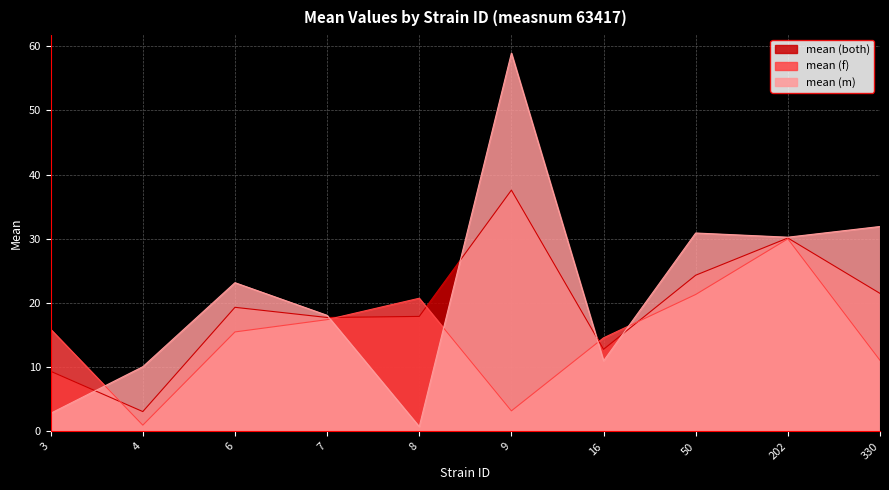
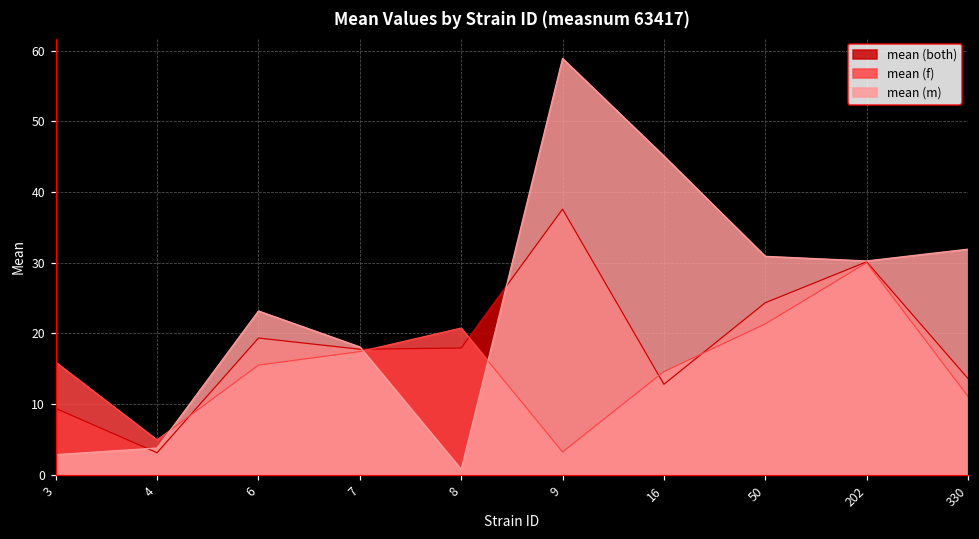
  {
    "mean (both)": {
      "3": 9,
      "4": 3,
      "6": 19,
      "8": 18,
      "9": 38,
      "16": 13,
      "50": 24,
-     "330": 22
+     "330": 14
    },
    "mean (f)": {
      "3": 16,
-     "4": 1,
+     "4": 5,
      "6": 16,
      "8": 21,
      "9": 3,
      "16": 15,
      "50": 21,
      "330": 11
    },
    "mean (m)": {
      "3": 3,
-     "4": 10,
+     "4": 4,
      "6": 23,
      "8": 1,
      "9": 59,
-     "16": 11,
+     "16": 45,
      "50": 31,
      "330": 32
    }
  }
